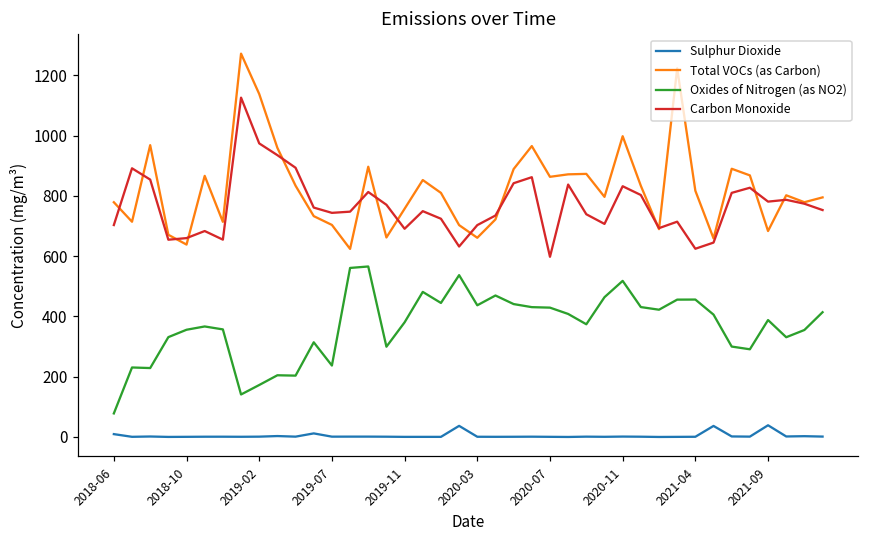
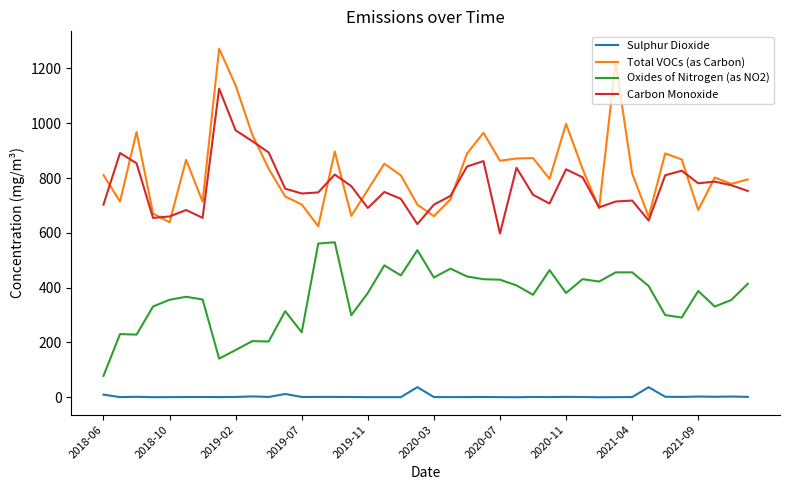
  {
    "Sulphur Dioxide": {
      "2018-06": 10,
      "2018-10": 0,
      "2019-02": 0,
      "2019-07": 0,
      "2019-11": 0,
      "2020-03": 0,
      "2020-07": 0,
      "2020-11": 0,
      "2021-04": 0,
-     "2021-09": 40
+     "2021-09": 0
    },
    "Total VOCs (as Carbon)": {
-     "2018-06": 780,
+     "2018-06": 810,
      "2018-10": 640,
      "2019-02": 1140,
      "2019-07": 700,
      "2019-11": 760,
      "2020-03": 660,
      "2020-07": 860,
      "2020-11": 1000,
      "2021-04": 820,
      "2021-09": 680
    },
    "Oxides of Nitrogen (as NO2)": {
      "2018-06": 80,
      "2018-10": 360,
      "2019-02": 170,
      "2019-07": 240,
      "2019-11": 380,
      "2020-03": 440,
      "2020-07": 430,
-     "2020-11": 520,
+     "2020-11": 380,
      "2021-04": 460,
      "2021-09": 390
    },
    "Carbon Monoxide": {
      "2018-06": 700,
      "2018-10": 660,
      "2019-02": 970,
      "2019-07": 740,
      "2019-11": 690,
      "2020-03": 700,
      "2020-07": 600,
      "2020-11": 830,
-     "2021-04": 620,
+     "2021-04": 720,
      "2021-09": 780
    }
  }
